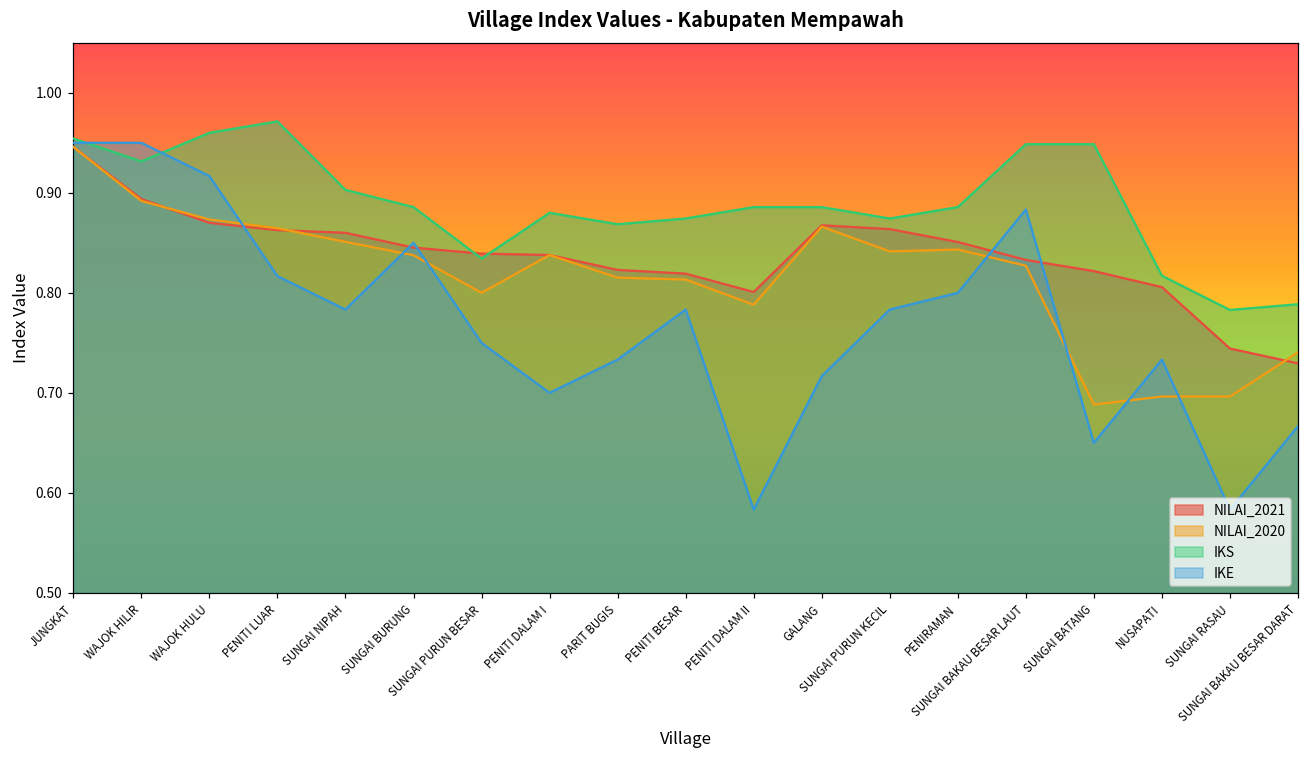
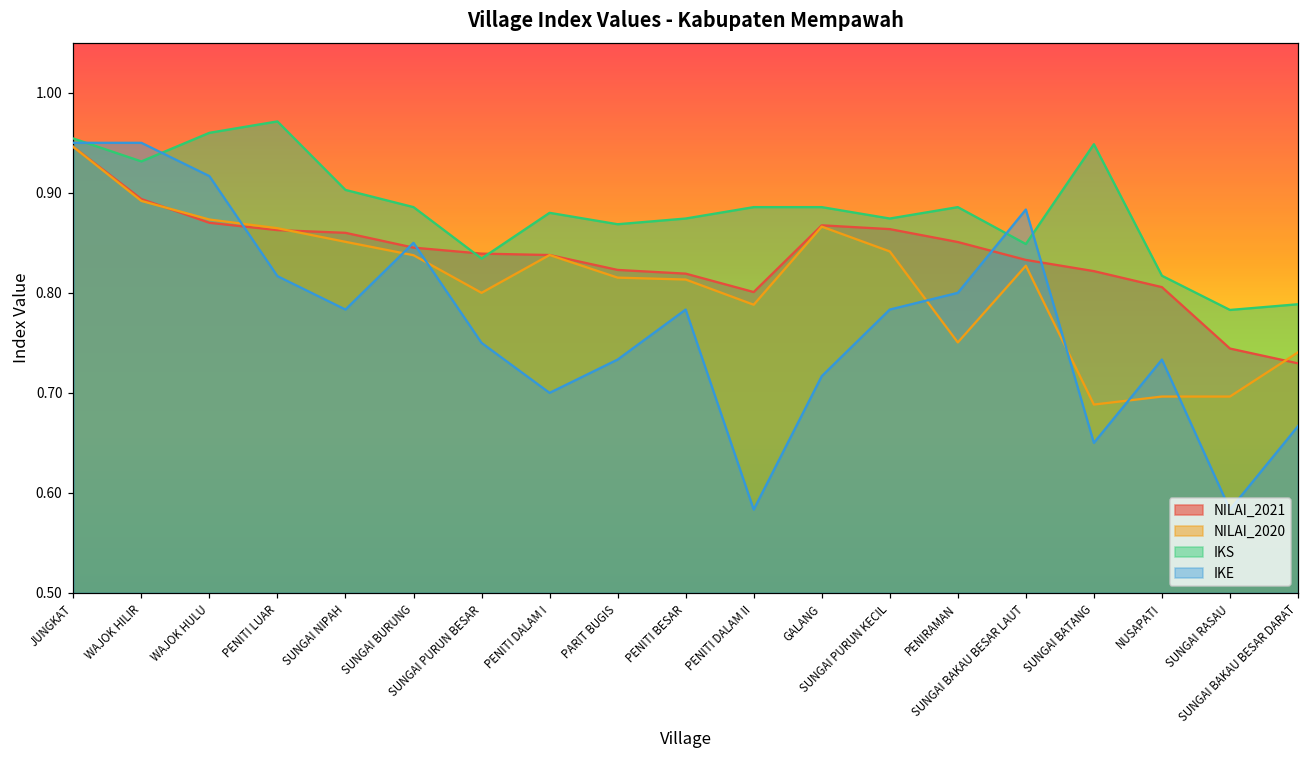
  {
    "NILAI_2021": {
      "WAJOK HULU": 0.87,
      "SUNGAI NIPAH": 0.86,
      "SUNGAI BURUNG": 0.85,
      "SUNGAI PURUN BESAR": 0.84,
      "PARIT BUGIS": 0.82,
      "PENITI BESAR": 0.82,
      "PENITI DALAM II": 0.80,
      "SUNGAI PURUN KECIL": 0.86,
      "PENIRAMAN": 0.85,
      "SUNGAI BAKAU BESAR LAUT": 0.83,
      "SUNGAI BATANG": 0.82,
      "NUSAPATI": 0.81,
      "SUNGAI RASAU": 0.74,
      "SUNGAI BAKAU BESAR DARAT": 0.73
    },
    "NILAI_2020": {
      "WAJOK HULU": 0.87,
      "SUNGAI NIPAH": 0.85,
      "SUNGAI BURUNG": 0.84,
      "SUNGAI PURUN BESAR": 0.80,
      "PARIT BUGIS": 0.82,
      "PENITI BESAR": 0.81,
      "PENITI DALAM II": 0.79,
      "SUNGAI PURUN KECIL": 0.84,
-     "PENIRAMAN": 0.84,
+     "PENIRAMAN": 0.75,
      "SUNGAI BAKAU BESAR LAUT": 0.83,
      "SUNGAI BATANG": 0.69,
      "NUSAPATI": 0.70,
      "SUNGAI RASAU": 0.70,
      "SUNGAI BAKAU BESAR DARAT": 0.74
    },
    "IKS": {
      "JUNGKAT": 0.95,
      "WAJOK HILIR": 0.93,
      "WAJOK HULU": 0.96,
      "PENITI LUAR": 0.97,
      "SUNGAI NIPAH": 0.90,
      "SUNGAI BURUNG": 0.89,
      "SUNGAI PURUN BESAR": 0.83,
      "PENITI DALAM I": 0.88,
      "PARIT BUGIS": 0.87,
      "PENITI BESAR": 0.87,
      "PENITI DALAM II": 0.89,
      "GALANG": 0.89,
      "SUNGAI PURUN KECIL": 0.87,
      "PENIRAMAN": 0.89,
-     "SUNGAI BAKAU BESAR LAUT": 0.95,
+     "SUNGAI BAKAU BESAR LAUT": 0.85,
      "SUNGAI BATANG": 0.95,
      "NUSAPATI": 0.82,
      "SUNGAI RASAU": 0.78,
      "SUNGAI BAKAU BESAR DARAT": 0.79
    },
    "IKE": {
      "JUNGKAT": 0.95,
      "WAJOK HILIR": 0.95,
      "WAJOK HULU": 0.92,
      "PENITI LUAR": 0.82,
      "SUNGAI NIPAH": 0.78,
      "SUNGAI BURUNG": 0.85,
      "SUNGAI PURUN BESAR": 0.75,
      "PENITI DALAM I": 0.70,
      "PARIT BUGIS": 0.73,
      "PENITI BESAR": 0.78,
      "PENITI DALAM II": 0.58,
      "GALANG": 0.72,
      "SUNGAI PURUN KECIL": 0.78,
      "PENIRAMAN": 0.80,
      "SUNGAI BAKAU BESAR LAUT": 0.88,
      "SUNGAI BATANG": 0.65,
      "NUSAPATI": 0.73,
      "SUNGAI BAKAU BESAR DARAT": 0.67
    }
  }
